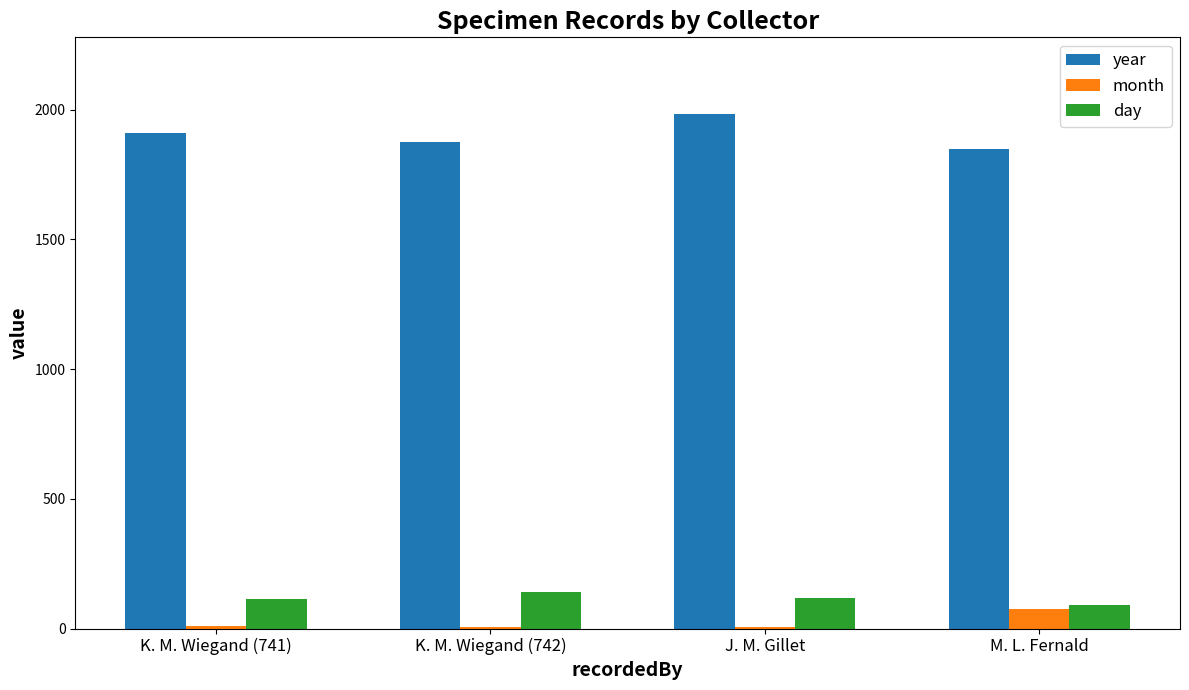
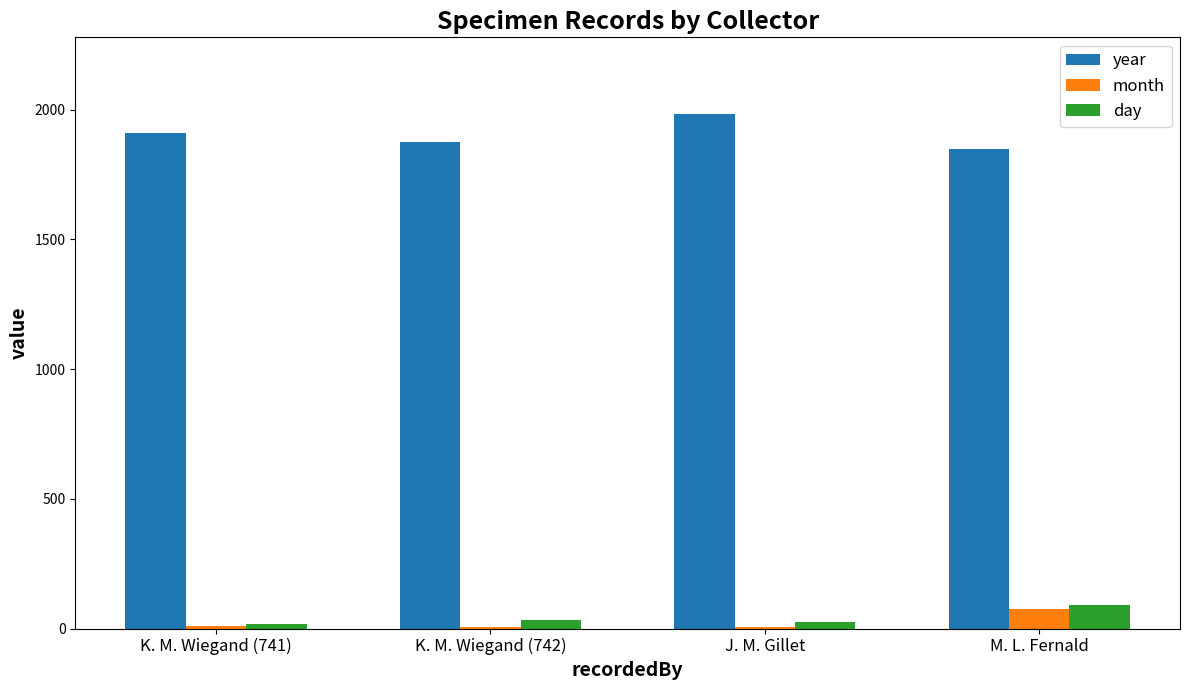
  {
    "year": {
      "K. M. Wiegand (741)": 1910,
      "K. M. Wiegand (742)": 1880,
      "J. M. Gillet": 1980,
      "M. L. Fernald": 1850
    },
    "month": {
      "M. L. Fernald": 80
    },
    "day": {
-     "K. M. Wiegand (741)": 110,
-     "K. M. Wiegand (742)": 140,
-     "J. M. Gillet": 120,
+     "K. M. Wiegand (741)": 20,
+     "K. M. Wiegand (742)": 30,
+     "J. M. Gillet": 30,
      "M. L. Fernald": 90
    }
  }
